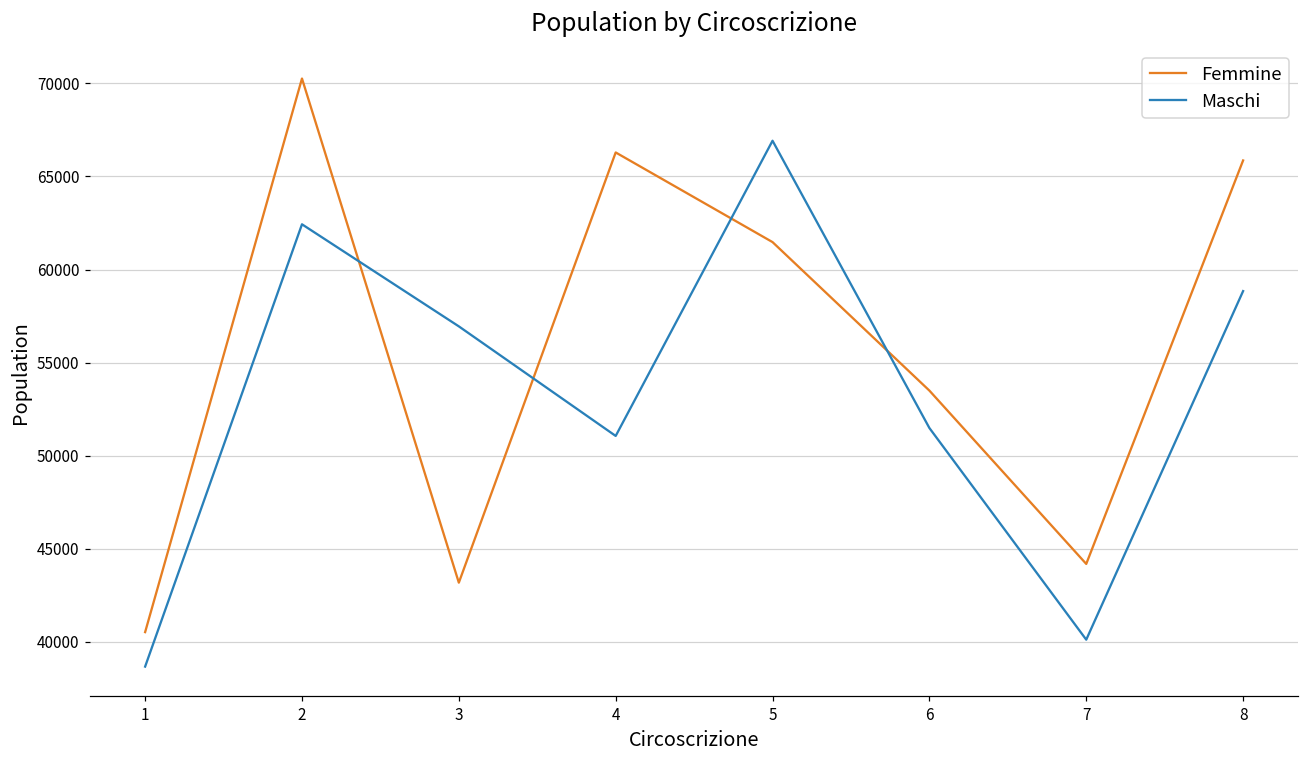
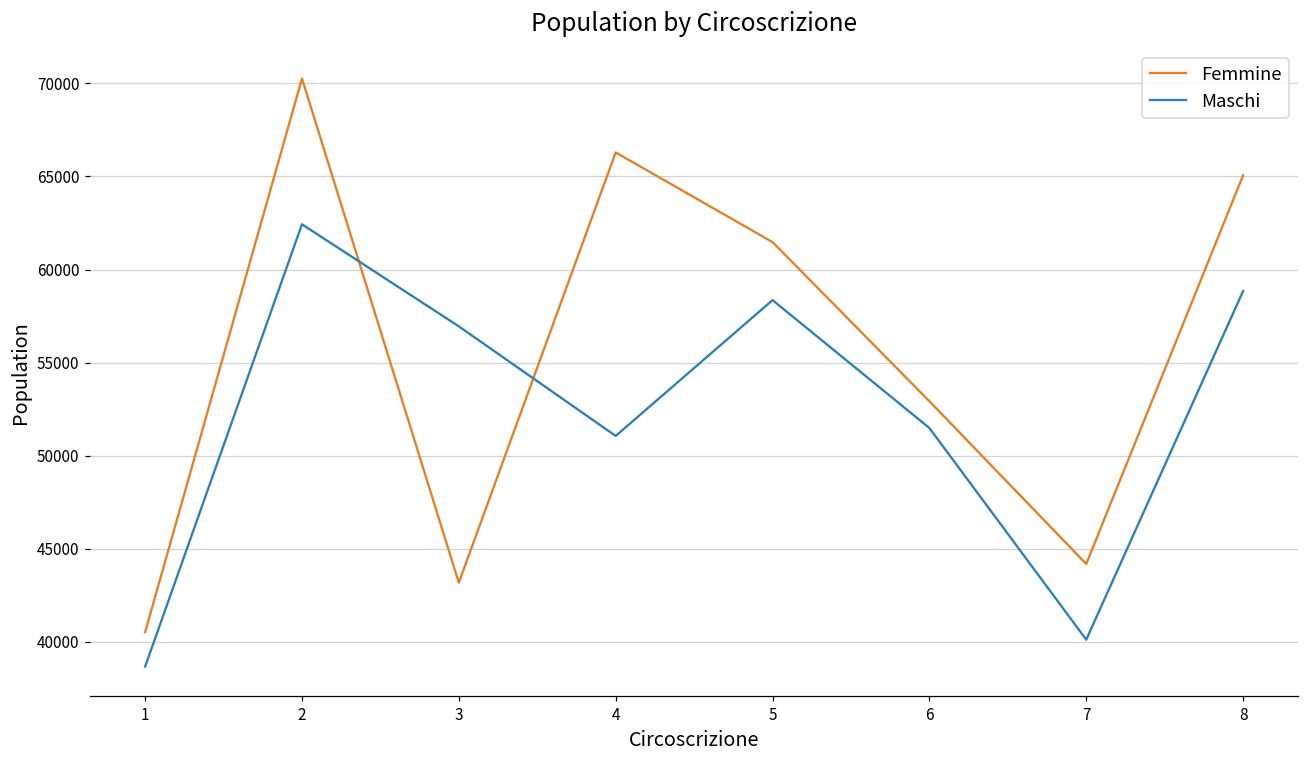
  {
    "Femmine": {
      "1": 40500,
      "2": 70300,
      "3": 43200,
      "4": 66300,
      "5": 61500,
-     "6": 53500,
+     "6": 52900,
      "7": 44200,
-     "8": 65900
+     "8": 65100
    },
    "Maschi": {
      "1": 38700,
      "2": 62400,
      "3": 56900,
      "4": 51100,
-     "5": 66900,
+     "5": 58400,
      "6": 51500,
      "7": 40100,
      "8": 58800
    }
  }
